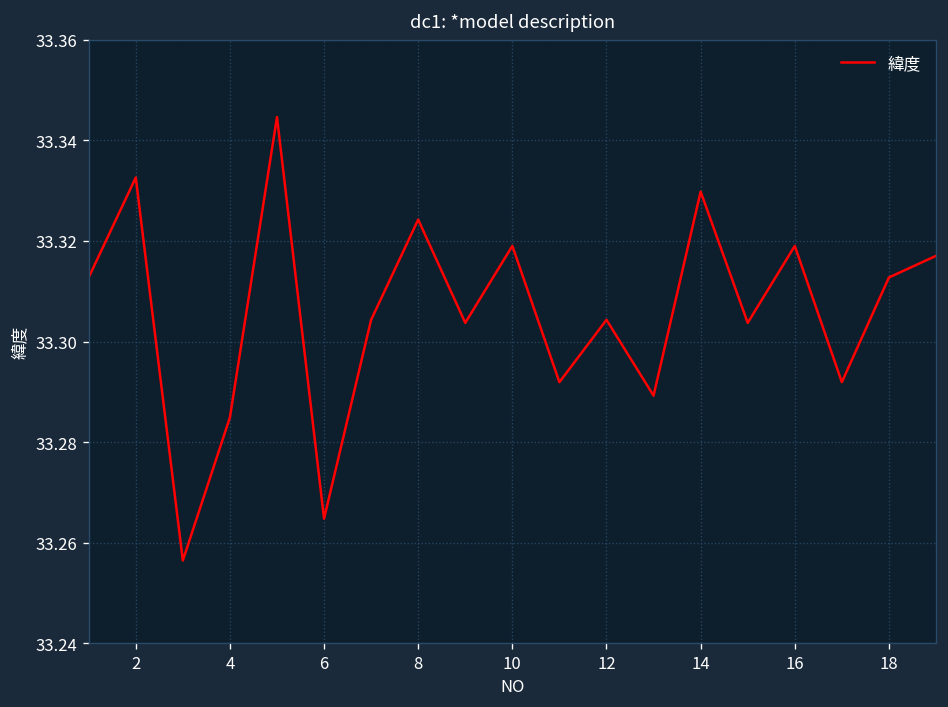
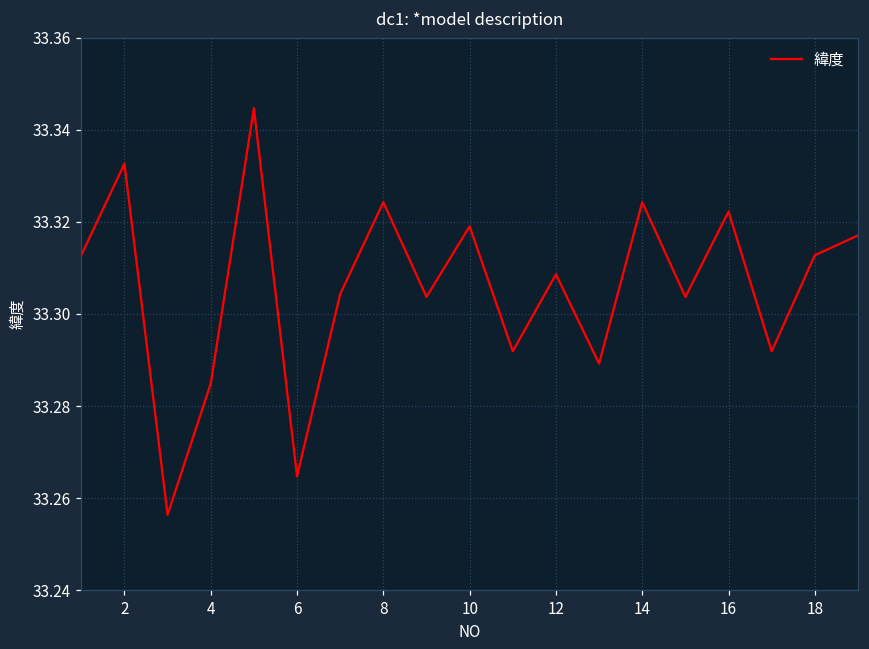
  {
    "2": 33.333,
    "4": 33.285,
    "6": 33.265,
    "8": 33.324,
    "10": 33.319,
-   "12": 33.304,
-   "14": 33.330,
-   "16": 33.319,
+   "12": 33.309,
+   "14": 33.324,
+   "16": 33.322,
    "18": 33.313
  }
